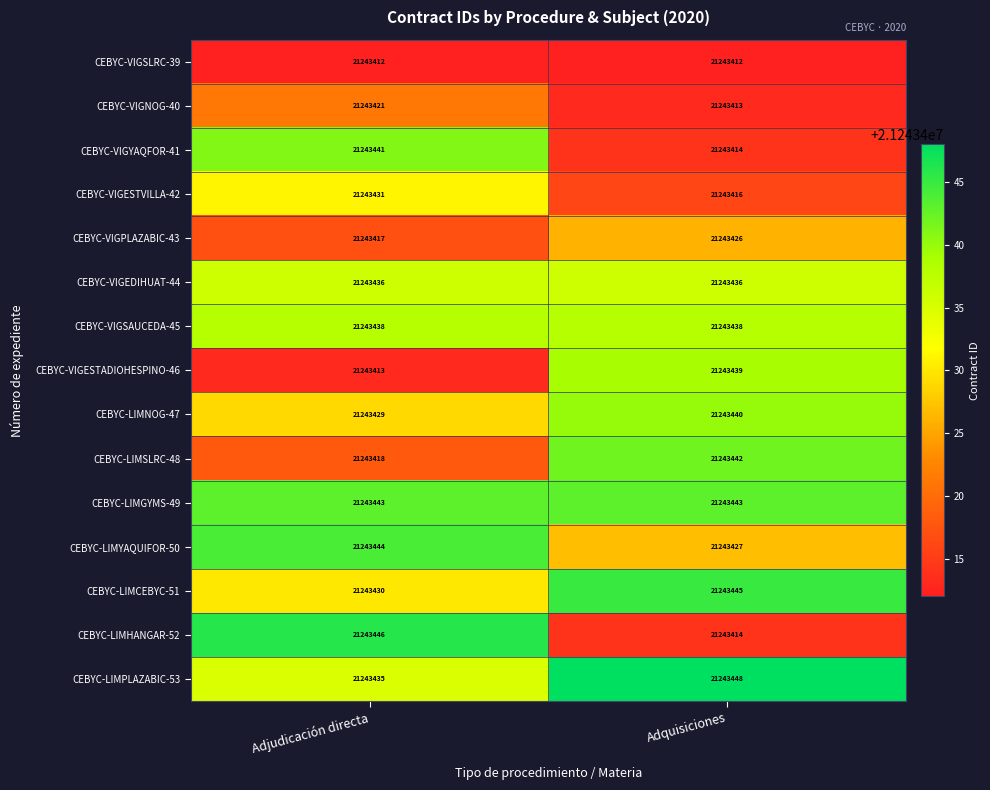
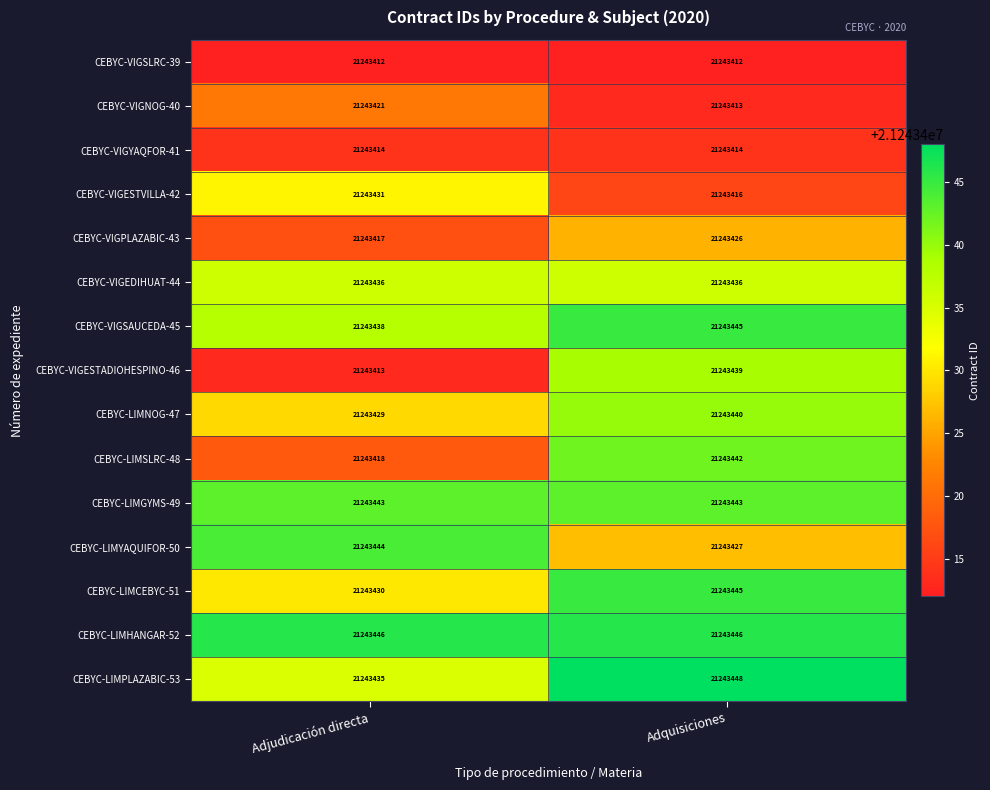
  {
    "CEBYC-VIGSLRC-39": {
      "Adjudicación directa": 21243412,
      "Adquisiciones": 21243412
    },
    "CEBYC-VIGNOG-40": {
      "Adjudicación directa": 21243421,
      "Adquisiciones": 21243413
    },
    "CEBYC-VIGYAQFOR-41": {
-     "Adjudicación directa": 21243441,
+     "Adjudicación directa": 21243414,
      "Adquisiciones": 21243414
    },
    "CEBYC-VIGESTVILLA-42": {
      "Adjudicación directa": 21243431,
      "Adquisiciones": 21243416
    },
    "CEBYC-VIGPLAZABIC-43": {
      "Adjudicación directa": 21243417,
      "Adquisiciones": 21243426
    },
    "CEBYC-VIGEDIHUAT-44": {
      "Adjudicación directa": 21243436,
      "Adquisiciones": 21243436
    },
    "CEBYC-VIGSAUCEDA-45": {
      "Adjudicación directa": 21243438,
-     "Adquisiciones": 21243438
+     "Adquisiciones": 21243445
    },
    "CEBYC-VIGESTADIOHESPINO-46": {
      "Adjudicación directa": 21243413,
      "Adquisiciones": 21243439
    },
    "CEBYC-LIMNOG-47": {
      "Adjudicación directa": 21243429,
      "Adquisiciones": 21243440
    },
    "CEBYC-LIMSLRC-48": {
      "Adjudicación directa": 21243418,
      "Adquisiciones": 21243442
    },
    "CEBYC-LIMGYMS-49": {
      "Adjudicación directa": 21243443,
      "Adquisiciones": 21243443
    },
    "CEBYC-LIMYAQUIFOR-50": {
      "Adjudicación directa": 21243444,
      "Adquisiciones": 21243427
    },
    "CEBYC-LIMCEBYC-51": {
      "Adjudicación directa": 21243430,
      "Adquisiciones": 21243445
    },
    "CEBYC-LIMHANGAR-52": {
      "Adjudicación directa": 21243446,
-     "Adquisiciones": 21243414
+     "Adquisiciones": 21243446
    },
    "CEBYC-LIMPLAZABIC-53": {
      "Adjudicación directa": 21243435,
      "Adquisiciones": 21243448
    }
  }
